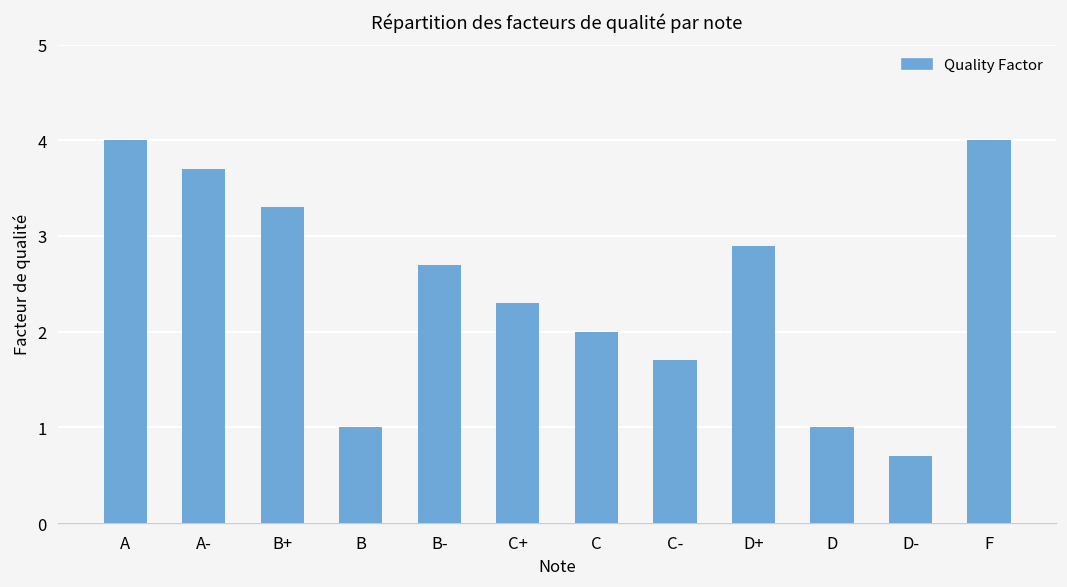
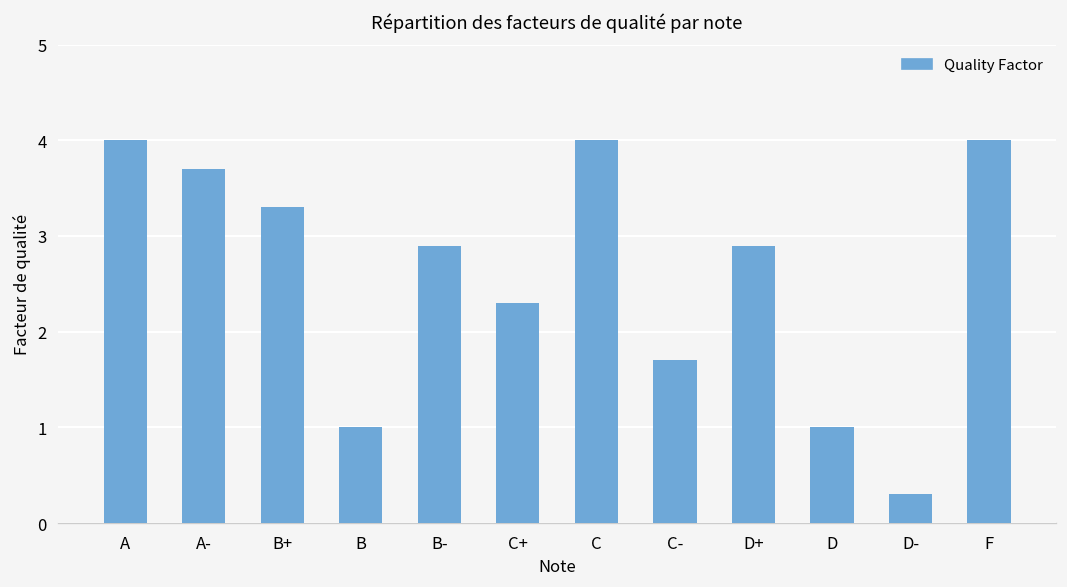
  {
    "A": 4.0,
    "A-": 3.7,
    "B+": 3.3,
    "B": 1.0,
-   "B-": 2.7,
+   "B-": 2.9,
    "C+": 2.3,
-   "C": 2,
+   "C": 4,
    "C-": 1.7,
    "D+": 2.9,
    "D": 1.0,
-   "D-": 0.7,
+   "D-": 0.3,
    "F": 4.0
  }
